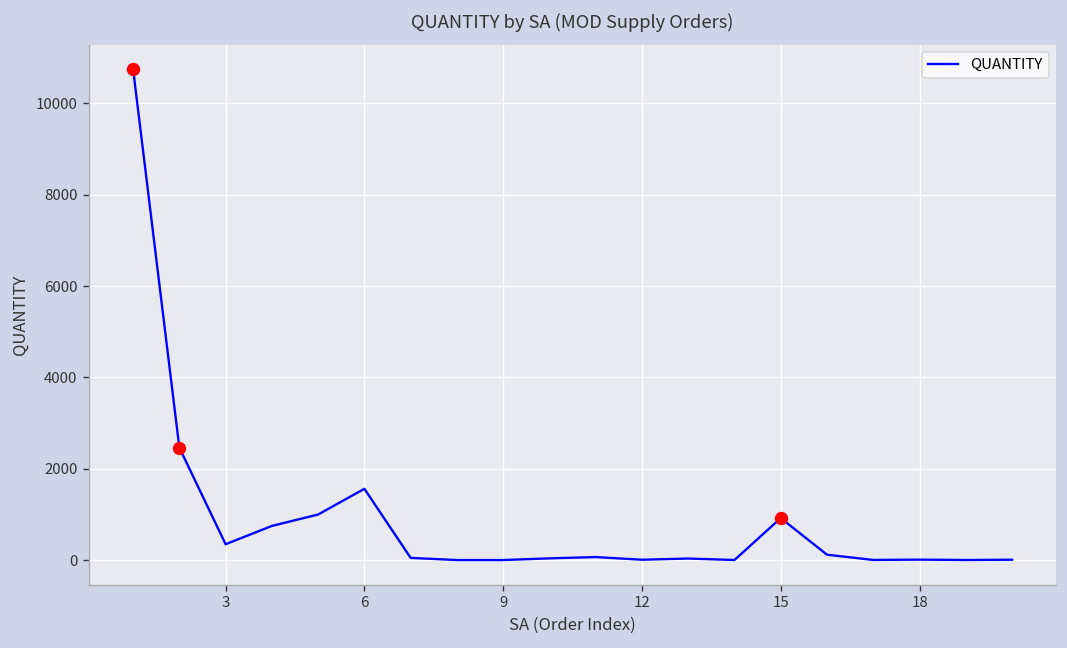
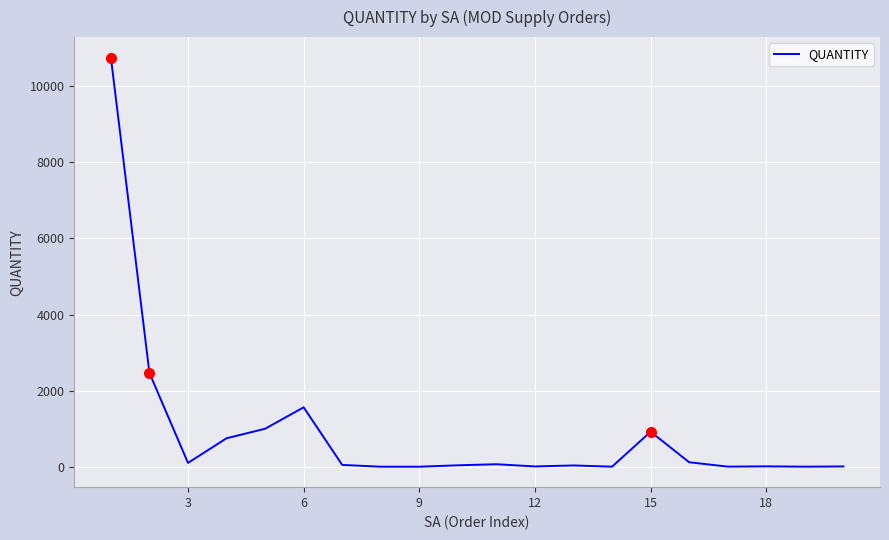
  {
    "QUANTITY": {
-     "3": 300,
+     "3": 100,
      "6": 1600,
      "9": 0,
      "12": 0,
      "18": 0
    }
  }
